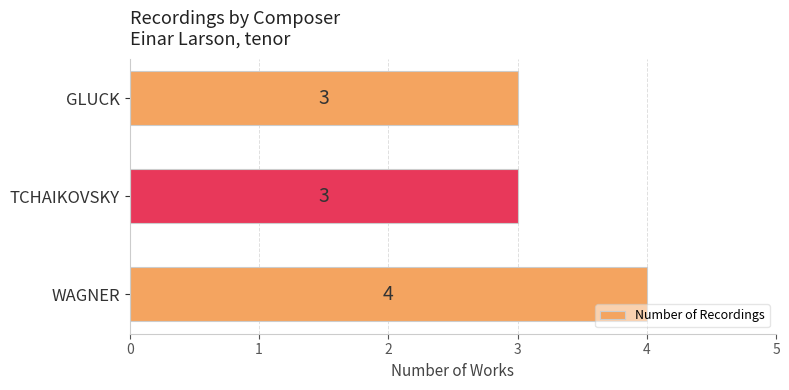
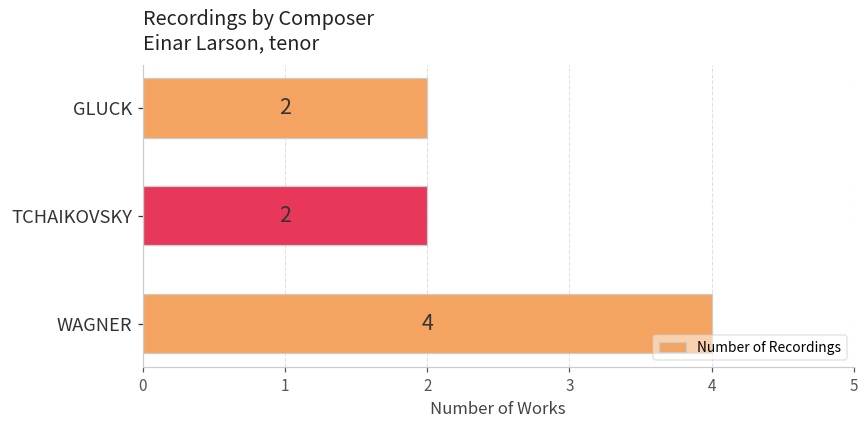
  {
-   "GLUCK": 3,
-   "TCHAIKOVSKY": 3,
+   "GLUCK": 2,
+   "TCHAIKOVSKY": 2,
    "WAGNER": 4
  }
